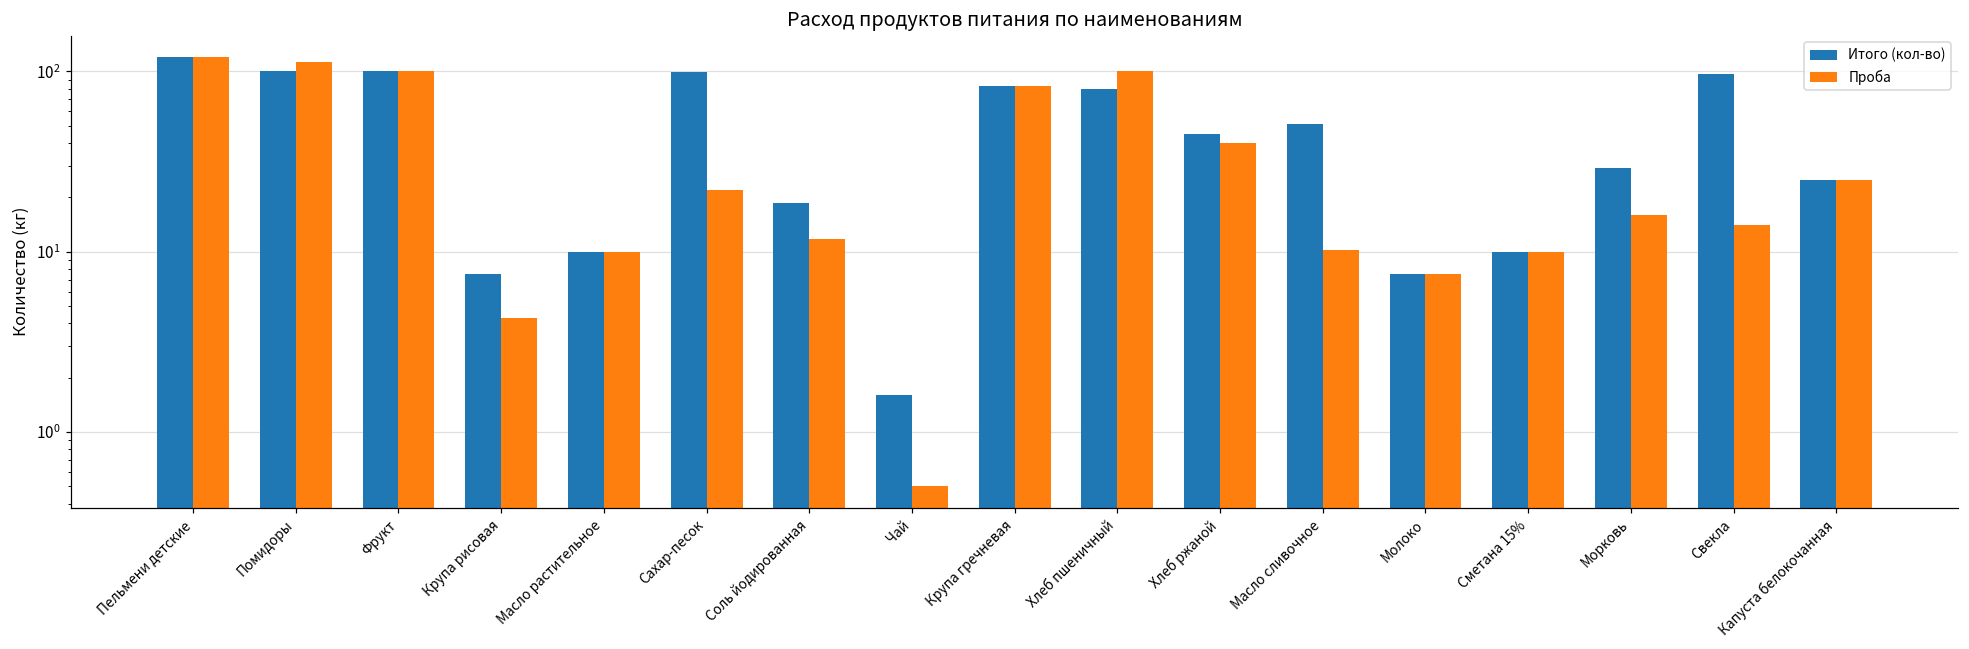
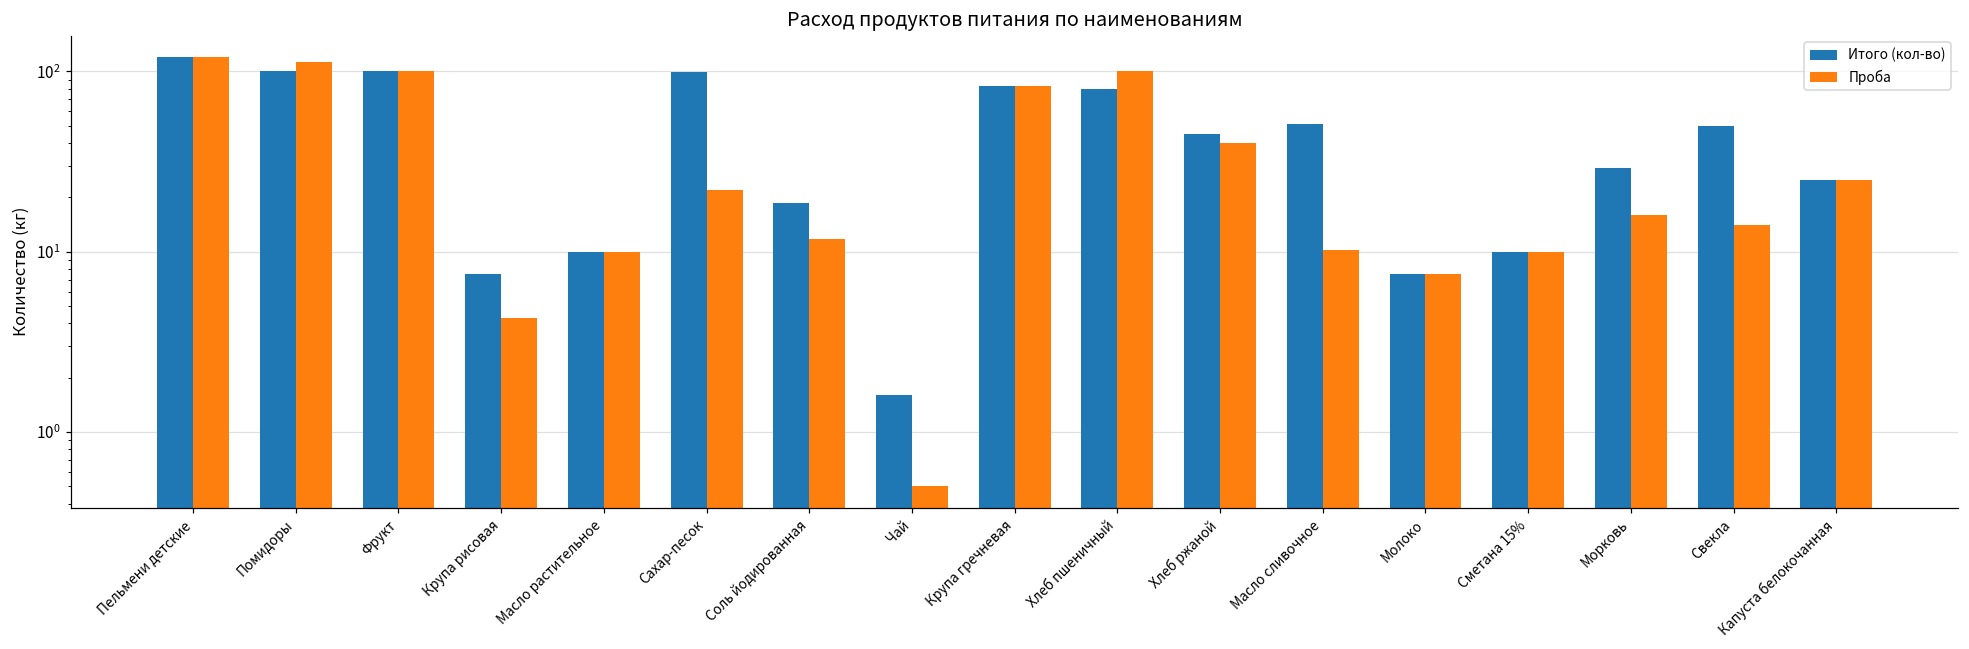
  {
    "Итого (кол-во)": {
      "Пельмени детские": 120,
      "Помидоры": 100,
      "Фрукт": 100,
      "Крупа рисовая": 8,
      "Масло растительное": 10,
      "Сахар-песок": 100,
      "Соль йодированная": 19,
      "Чай": 1.6,
      "Крупа гречневая": 80,
      "Хлеб пшеничный": 80,
      "Хлеб ржаной": 45,
      "Масло сливочное": 51,
      "Молоко": 8,
      "Сметана 15%": 10,
      "Морковь": 29,
-     "Свекла": 100,
+     "Свекла": 50,
      "Капуста белокочанная": 25
    },
    "Проба": {
      "Пельмени детские": 120,
      "Помидоры": 110,
      "Фрукт": 100,
      "Крупа рисовая": 4.3,
      "Масло растительное": 10,
      "Сахар-песок": 22,
      "Соль йодированная": 12,
      "Чай": 0.50,
      "Крупа гречневая": 80,
      "Хлеб пшеничный": 100,
      "Хлеб ржаной": 40,
      "Масло сливочное": 10,
      "Молоко": 8,
      "Сметана 15%": 10,
      "Морковь": 16,
      "Свекла": 14,
      "Капуста белокочанная": 25
    }
  }
